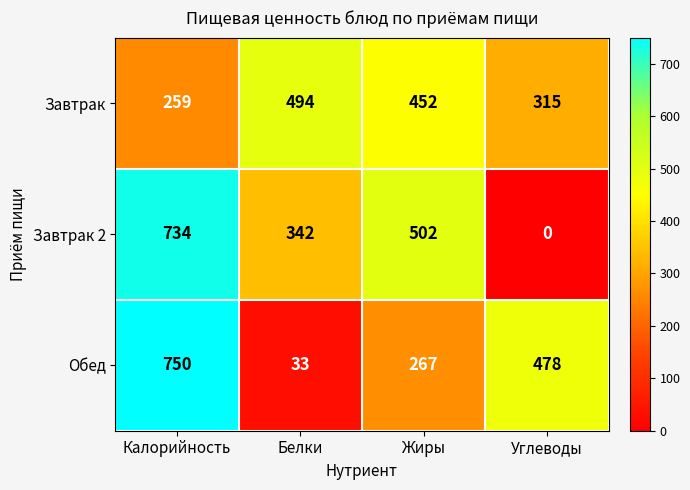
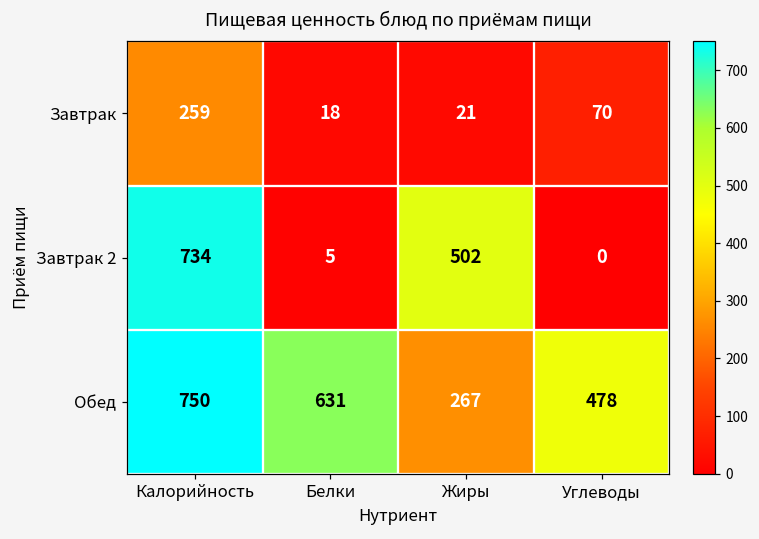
  {
    "Завтрак": {
      "Калорийность": 259,
-     "Белки": 494,
-     "Жиры": 452,
-     "Углеводы": 315
+     "Белки": 18,
+     "Жиры": 21,
+     "Углеводы": 70
    },
    "Завтрак 2": {
      "Калорийность": 734,
-     "Белки": 342,
+     "Белки": 5,
      "Жиры": 502,
      "Углеводы": 0
    },
    "Обед": {
      "Калорийность": 750,
-     "Белки": 33,
+     "Белки": 631,
      "Жиры": 267,
      "Углеводы": 478
    }
  }
